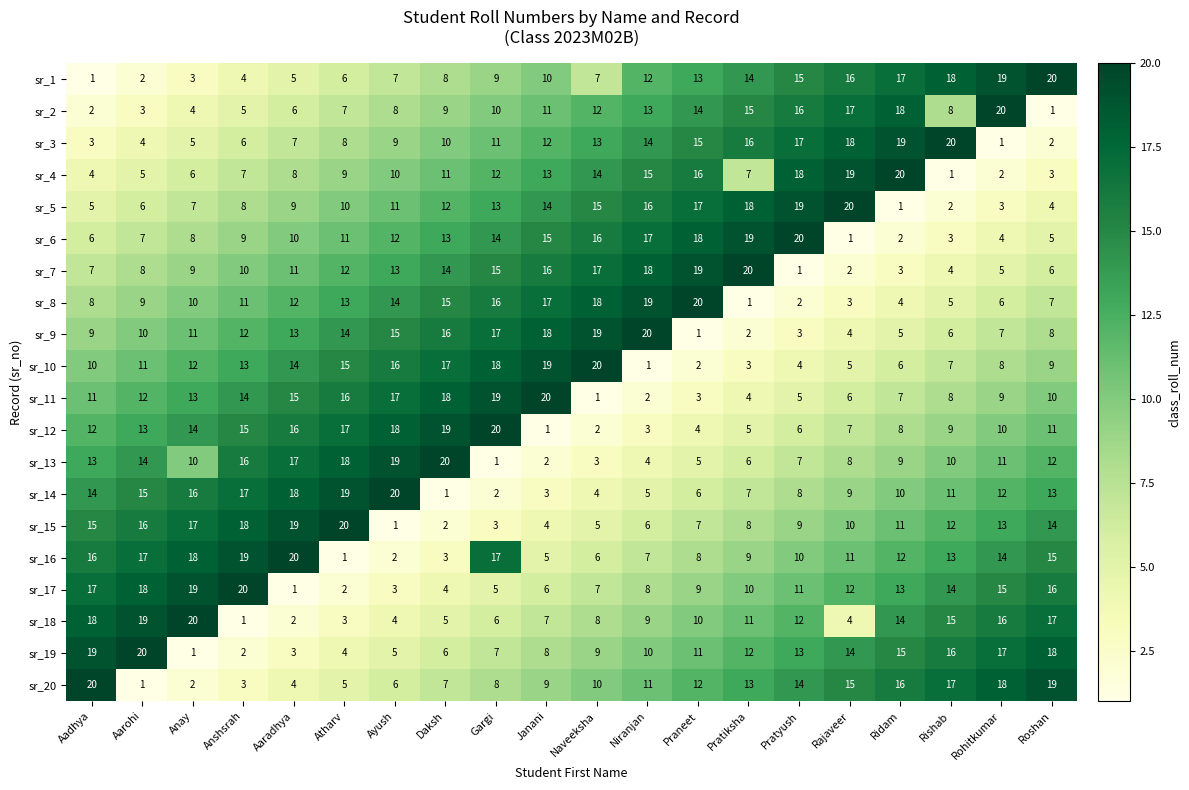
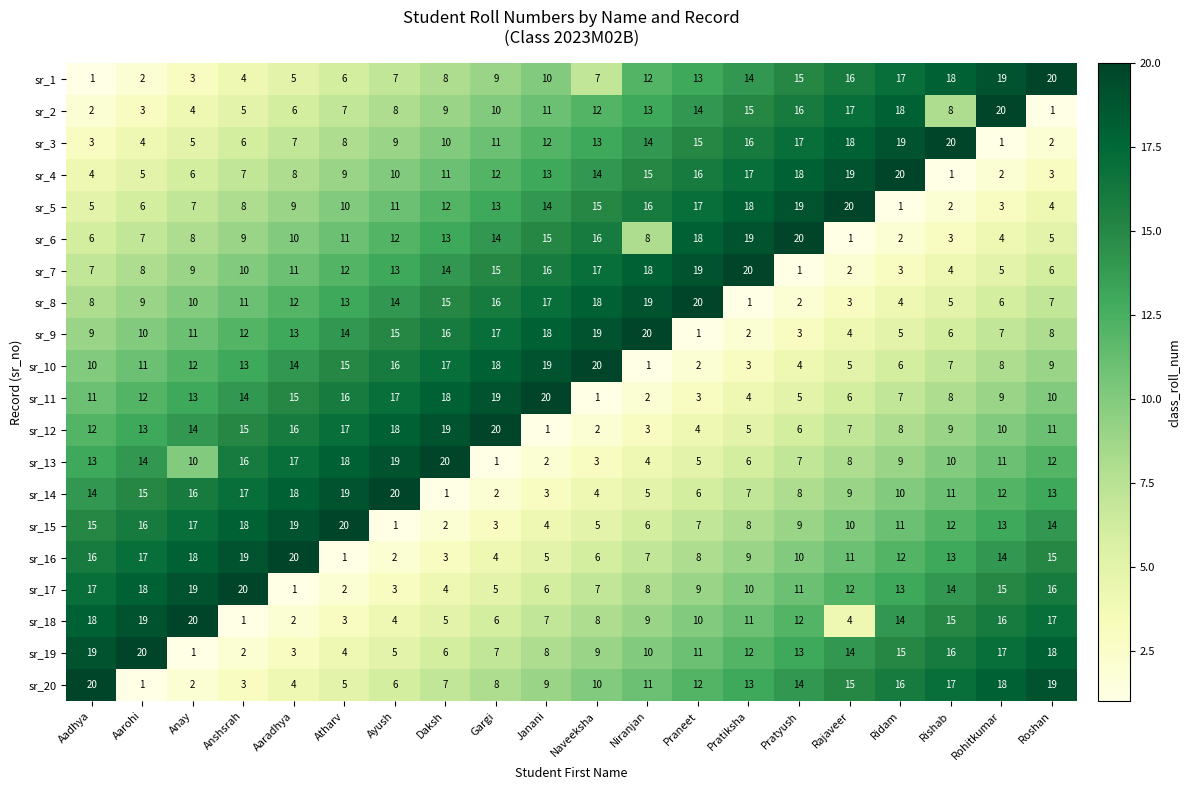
  {
    "sr_4": {
      "Aadhya": 4,
      "Aarohi": 5,
      "Anay": 6,
      "Anshsrah": 7,
      "Aaradhya": 8,
      "Atharv": 9,
      "Ayush": 10,
      "Daksh": 11,
      "Gargi": 12,
      "Janani": 13,
      "Naveeksha": 14,
      "Niranjan": 15,
      "Praneet": 16,
-     "Pratiksha": 7,
+     "Pratiksha": 17,
      "Pratyush": 18,
      "Rajaveer": 19,
      "Ridam": 20,
      "Rishab": 1,
      "Rohitkumar": 2,
      "Roshan": 3
    },
    "sr_6": {
      "Aadhya": 6,
      "Aarohi": 7,
      "Anay": 8,
      "Anshsrah": 9,
      "Aaradhya": 10,
      "Atharv": 11,
      "Ayush": 12,
      "Daksh": 13,
      "Gargi": 14,
      "Janani": 15,
      "Naveeksha": 16,
-     "Niranjan": 17,
+     "Niranjan": 8,
      "Praneet": 18,
      "Pratiksha": 19,
      "Pratyush": 20,
      "Rajaveer": 1,
      "Ridam": 2,
      "Rishab": 3,
      "Rohitkumar": 4,
      "Roshan": 5
    },
    "sr_16": {
      "Aadhya": 16,
      "Aarohi": 17,
      "Anay": 18,
      "Anshsrah": 19,
      "Aaradhya": 20,
      "Atharv": 1,
      "Ayush": 2,
      "Daksh": 3,
-     "Gargi": 17,
+     "Gargi": 4,
      "Janani": 5,
      "Naveeksha": 6,
      "Niranjan": 7,
      "Praneet": 8,
      "Pratiksha": 9,
      "Pratyush": 10,
      "Rajaveer": 11,
      "Ridam": 12,
      "Rishab": 13,
      "Rohitkumar": 14,
      "Roshan": 15
    }
  }
